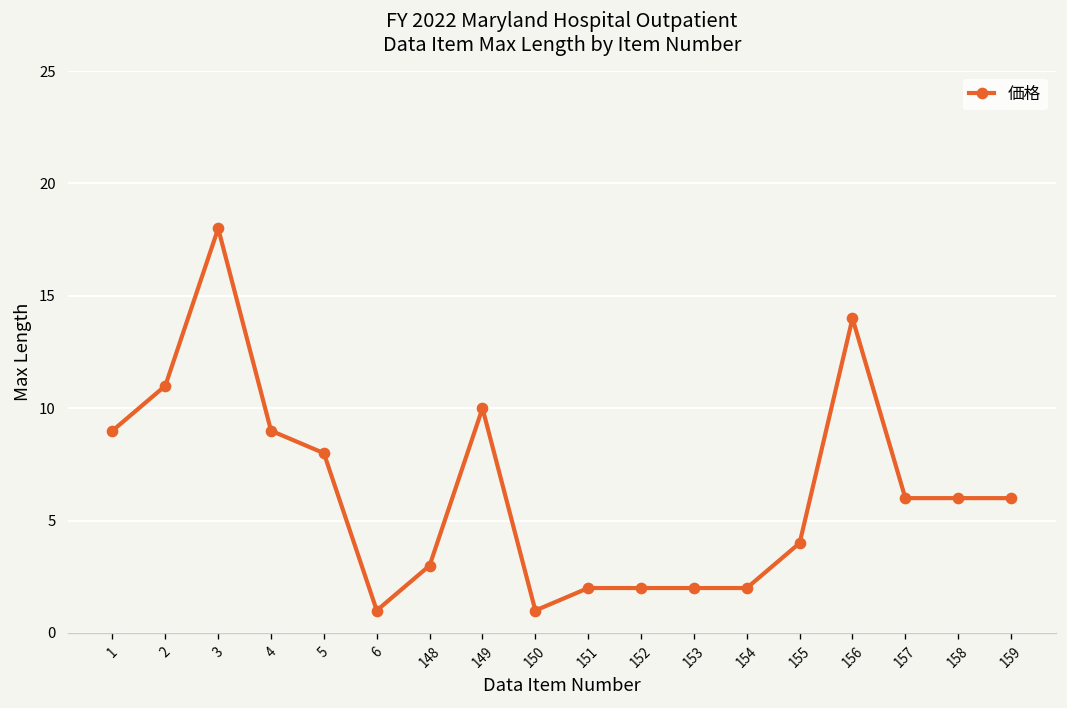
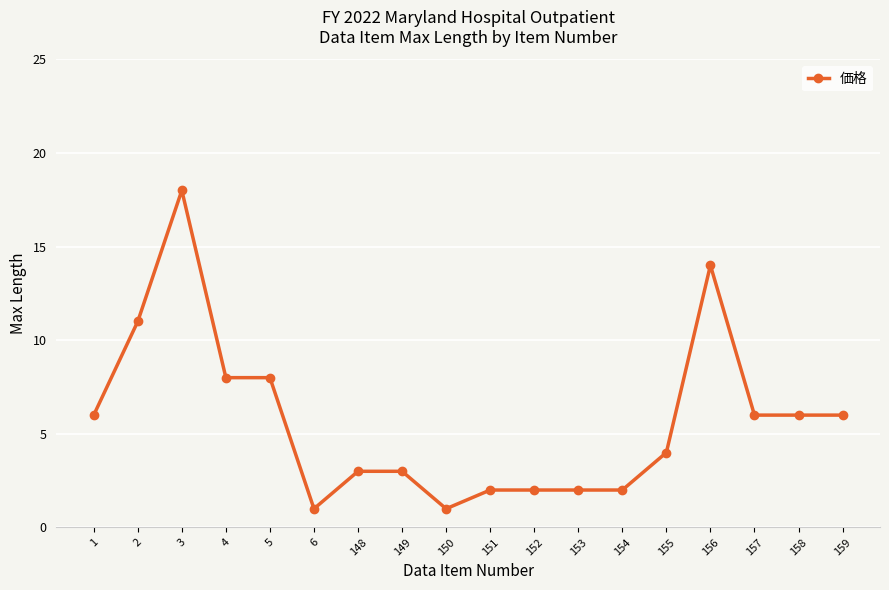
  {
-   "1": 9,
+   "1": 6,
    "2": 11,
    "3": 18,
-   "4": 9,
+   "4": 8,
    "5": 8,
    "6": 1,
    "148": 3,
-   "149": 10,
+   "149": 3,
    "150": 1,
    "151": 2,
    "152": 2,
    "153": 2,
    "154": 2,
    "155": 4,
    "156": 14,
    "157": 6,
    "158": 6,
    "159": 6
  }
